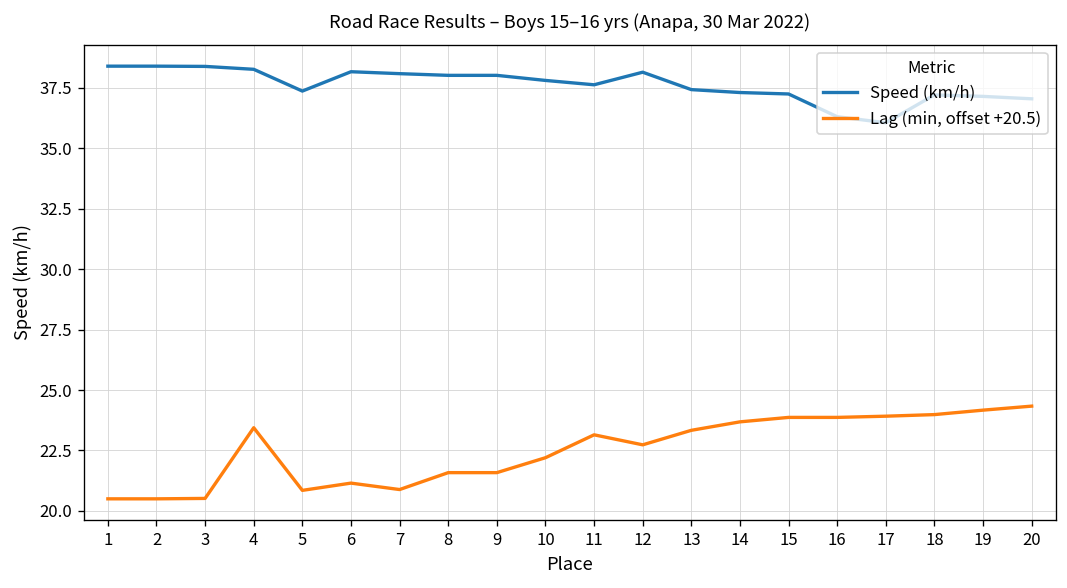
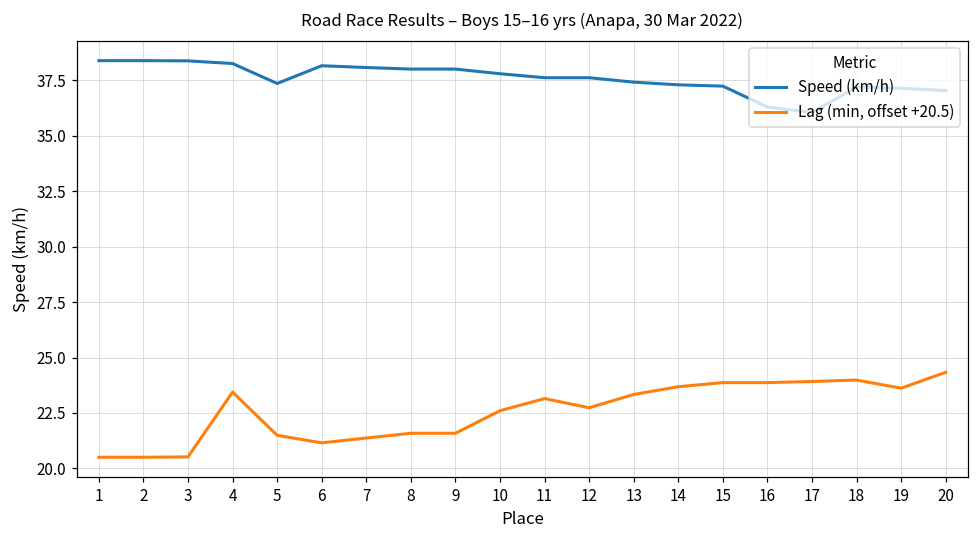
  {
    "Speed (km/h)": {
      "1": 38.4,
      "2": 38.4,
      "3": 38.4,
      "4": 38.3,
      "5": 37.4,
      "6": 38.2,
      "7": 38.1,
      "8": 38.0,
      "9": 38.0,
      "10": 37.8,
      "11": 37.6,
-     "12": 38.1,
+     "12": 37.6,
      "13": 37.4,
      "14": 37.3,
      "15": 37.2
    },
    "Lag (min, offset +20.5)": {
      "1": 20.5,
      "2": 20.5,
      "3": 20.5,
      "4": 23.4,
-     "5": 20.9,
+     "5": 21.5,
      "6": 21.2,
-     "7": 20.9,
+     "7": 21.4,
      "8": 21.6,
      "9": 21.6,
-     "10": 22.2,
+     "10": 22.6,
      "11": 23.1,
      "12": 22.7,
      "13": 23.3,
      "14": 23.7,
      "15": 23.9,
      "16": 23.9,
      "17": 23.9,
      "18": 24.0,
-     "19": 24.2,
+     "19": 23.6,
      "20": 24.3
    }
  }
